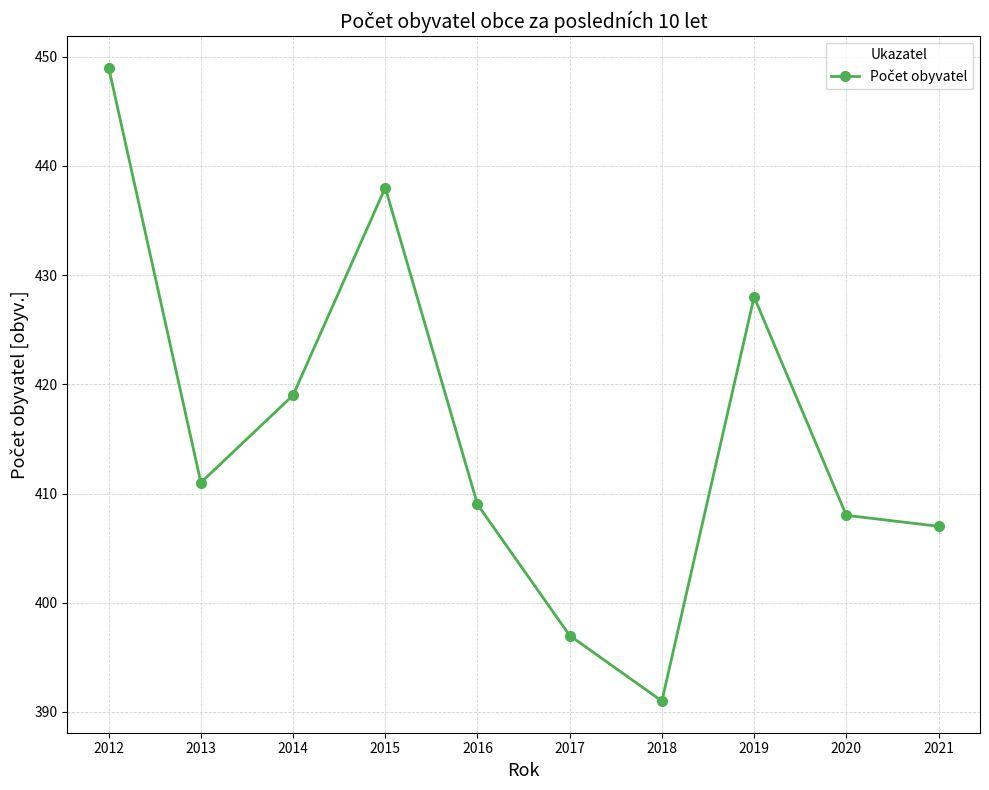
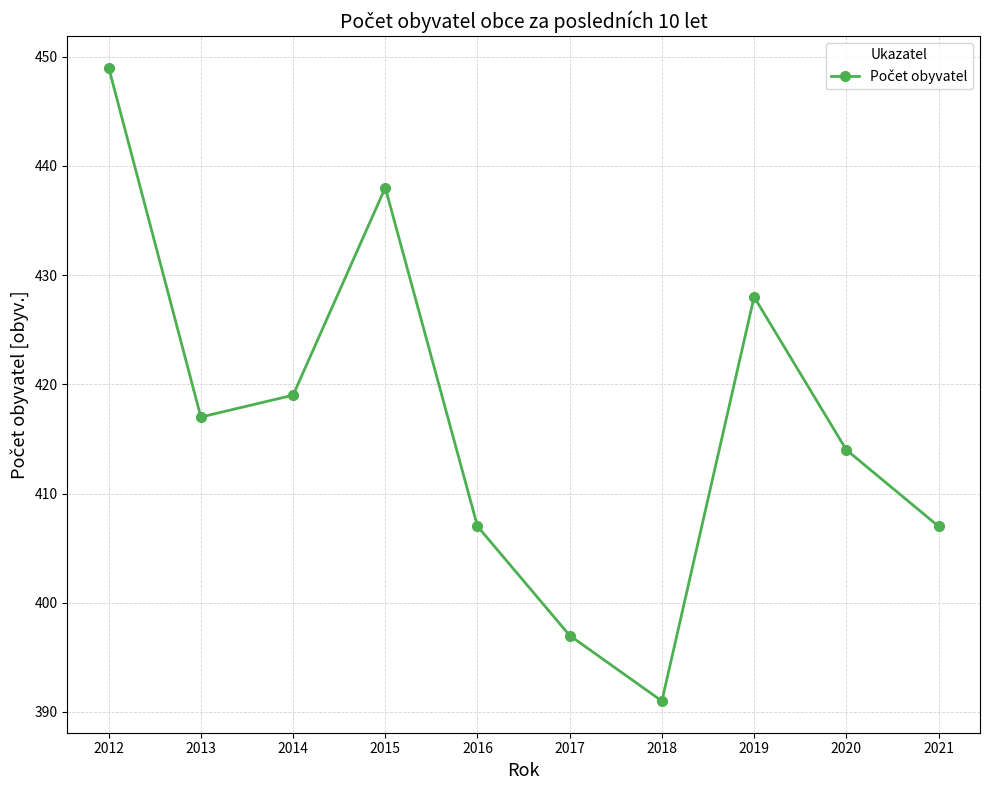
  {
    "2012": 449,
-   "2013": 411,
+   "2013": 417,
    "2014": 419,
    "2015": 438,
-   "2016": 409,
+   "2016": 407,
    "2017": 397,
    "2018": 391,
    "2019": 428,
-   "2020": 408,
+   "2020": 414,
    "2021": 407
  }
